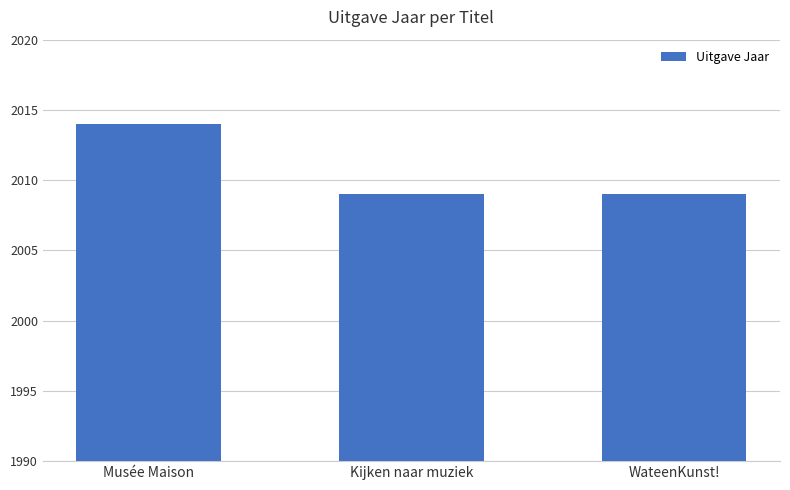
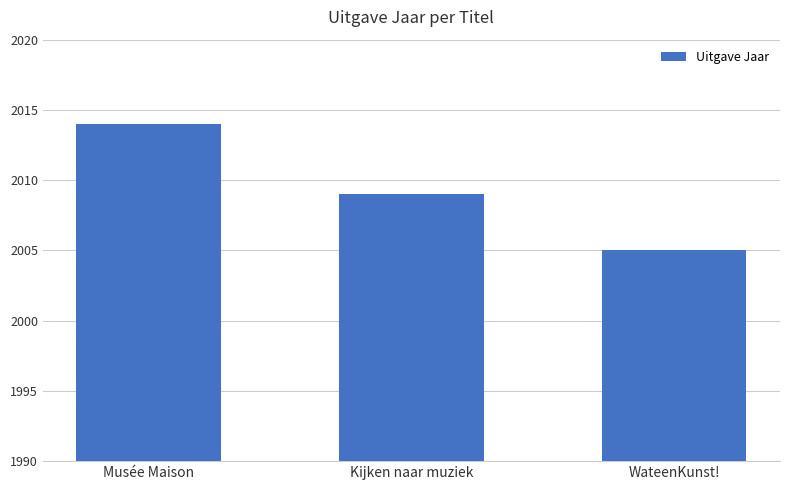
  {
    "Musée Maison": 2014,
    "Kijken naar muziek": 2009,
-   "WateenKunst!": 2009
+   "WateenKunst!": 2005
  }
